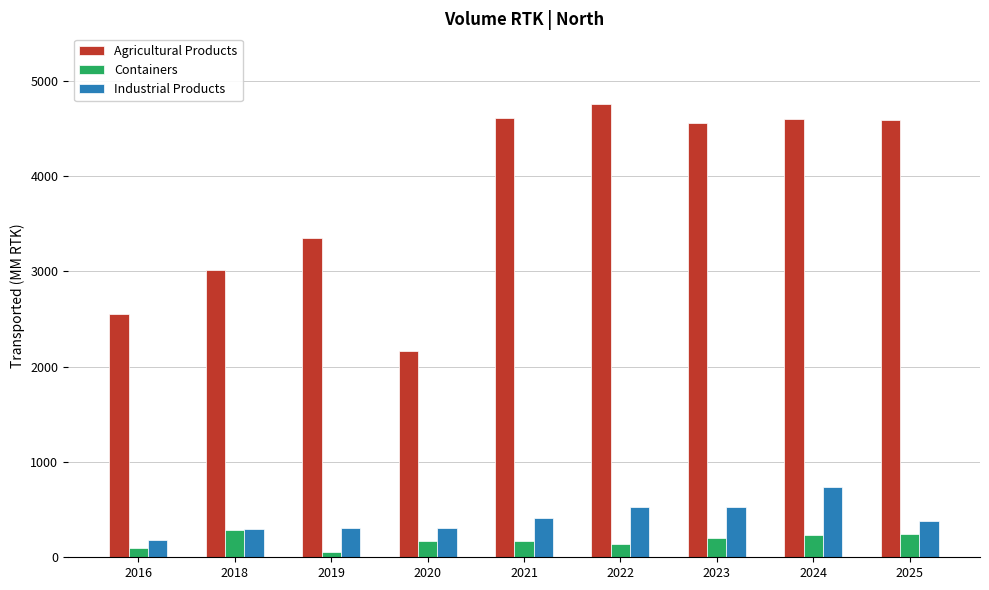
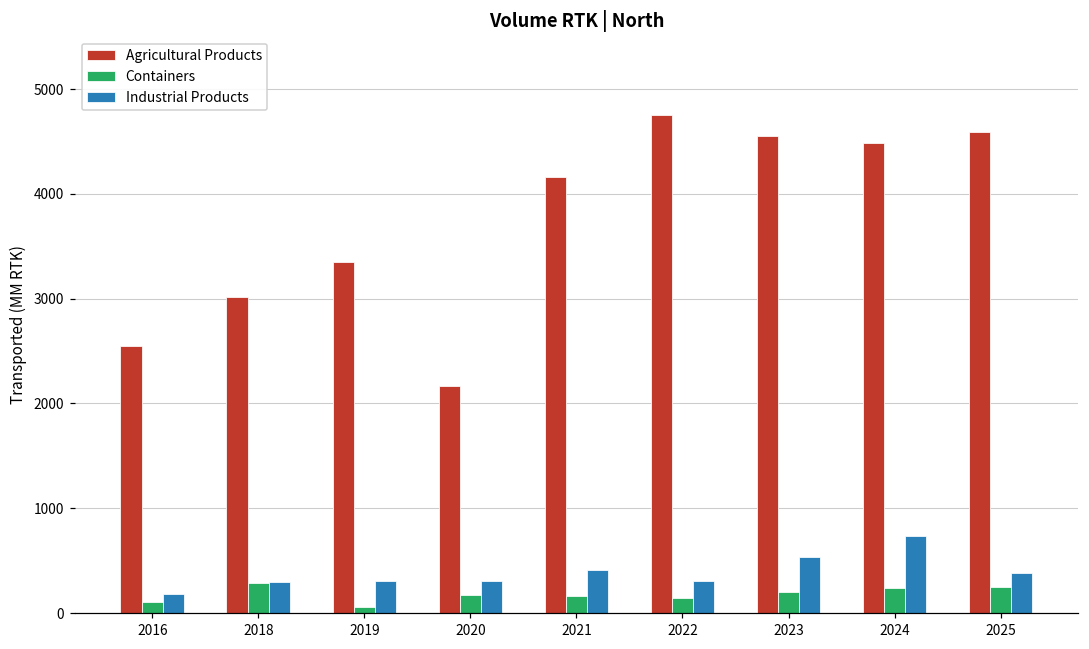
  {
    "Agricultural Products": {
      "2016": 2500,
      "2018": 3000,
      "2019": 3400,
      "2020": 2200,
-     "2021": 4600,
+     "2021": 4200,
      "2022": 4800,
      "2023": 4600,
-     "2024": 4600,
+     "2024": 4500,
      "2025": 4600
    },
    "Containers": {
      "2016": 100,
      "2018": 300,
      "2019": 100,
      "2020": 200,
      "2021": 200,
      "2022": 100,
      "2023": 200,
      "2024": 200,
      "2025": 200
    },
    "Industrial Products": {
      "2016": 200,
      "2018": 300,
      "2019": 300,
      "2020": 300,
      "2021": 400,
-     "2022": 500,
+     "2022": 300,
      "2023": 500,
      "2024": 700,
      "2025": 400
    }
  }
